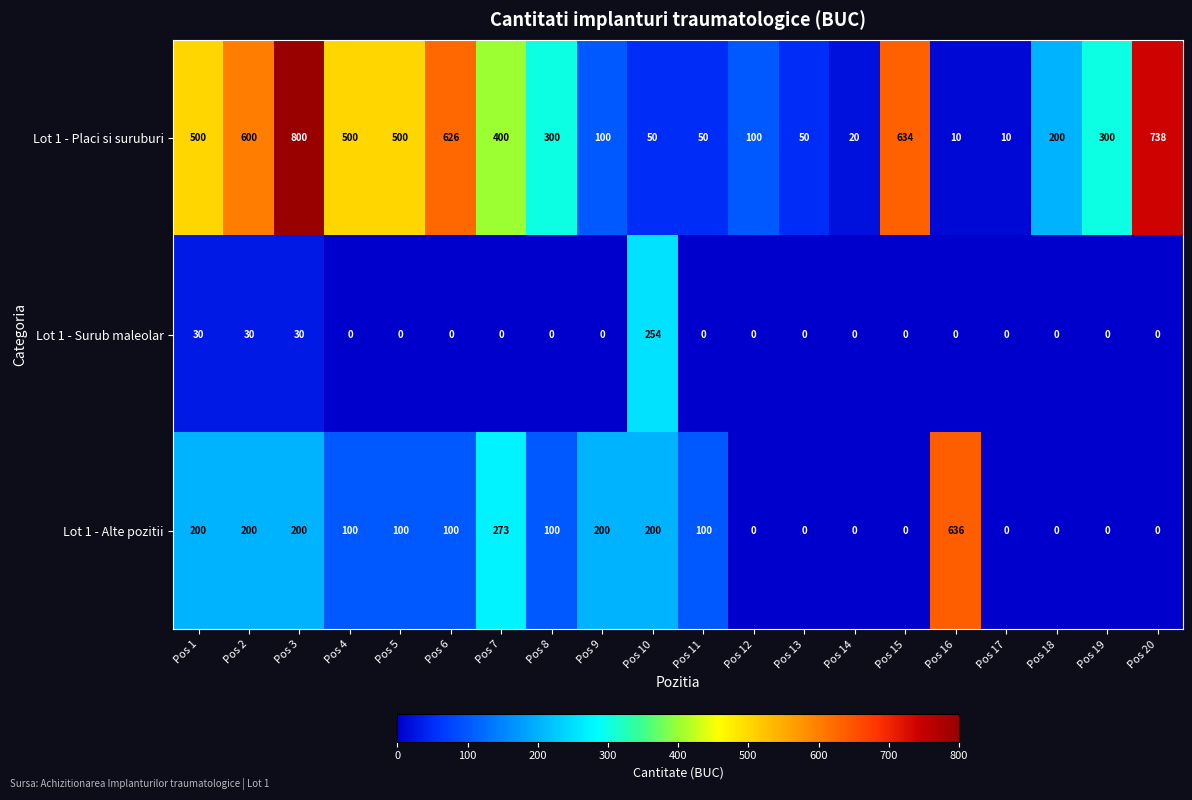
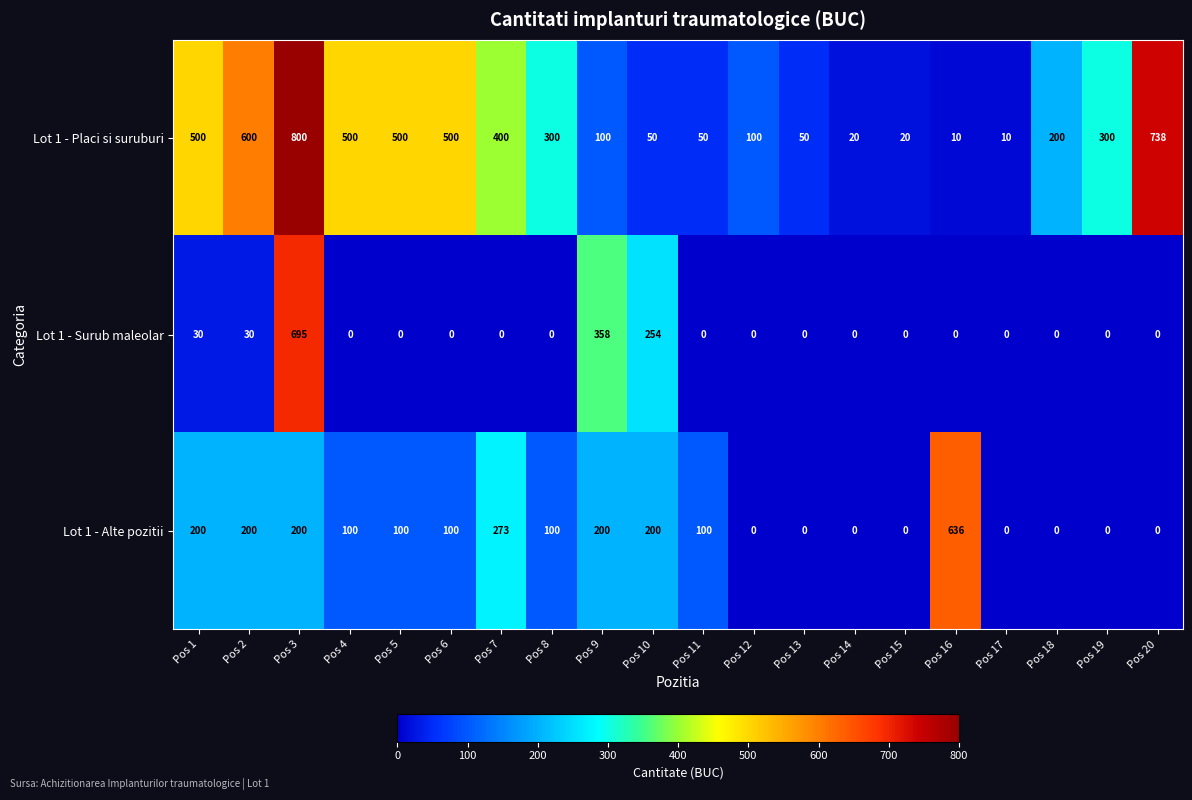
  {
    "Lot 1 - Placi si suruburi": {
      "Pos 1": 500,
      "Pos 2": 600,
      "Pos 3": 800,
      "Pos 4": 500,
      "Pos 5": 500,
-     "Pos 6": 626,
+     "Pos 6": 500,
      "Pos 7": 400,
      "Pos 8": 300,
      "Pos 9": 100,
      "Pos 10": 50,
      "Pos 11": 50,
      "Pos 12": 100,
      "Pos 13": 50,
      "Pos 14": 20,
-     "Pos 15": 634,
+     "Pos 15": 20,
      "Pos 16": 10,
      "Pos 17": 10,
      "Pos 18": 200,
      "Pos 19": 300,
      "Pos 20": 738
    },
    "Lot 1 - Surub maleolar": {
      "Pos 1": 30,
      "Pos 2": 30,
-     "Pos 3": 30,
+     "Pos 3": 695,
      "Pos 4": 0,
      "Pos 5": 0,
      "Pos 6": 0,
      "Pos 7": 0,
      "Pos 8": 0,
-     "Pos 9": 0,
+     "Pos 9": 358,
      "Pos 10": 254,
      "Pos 11": 0,
      "Pos 12": 0,
      "Pos 13": 0,
      "Pos 14": 0,
      "Pos 15": 0,
      "Pos 16": 0,
      "Pos 17": 0,
      "Pos 18": 0,
      "Pos 19": 0,
      "Pos 20": 0
    },
    "Lot 1 - Alte pozitii": {
      "Pos 1": 200,
      "Pos 2": 200,
      "Pos 3": 200,
      "Pos 4": 100,
      "Pos 5": 100,
      "Pos 6": 100,
      "Pos 7": 273,
      "Pos 8": 100,
      "Pos 9": 200,
      "Pos 10": 200,
      "Pos 11": 100,
      "Pos 12": 0,
      "Pos 13": 0,
      "Pos 14": 0,
      "Pos 15": 0,
      "Pos 16": 636,
      "Pos 17": 0,
      "Pos 18": 0,
      "Pos 19": 0,
      "Pos 20": 0
    }
  }
